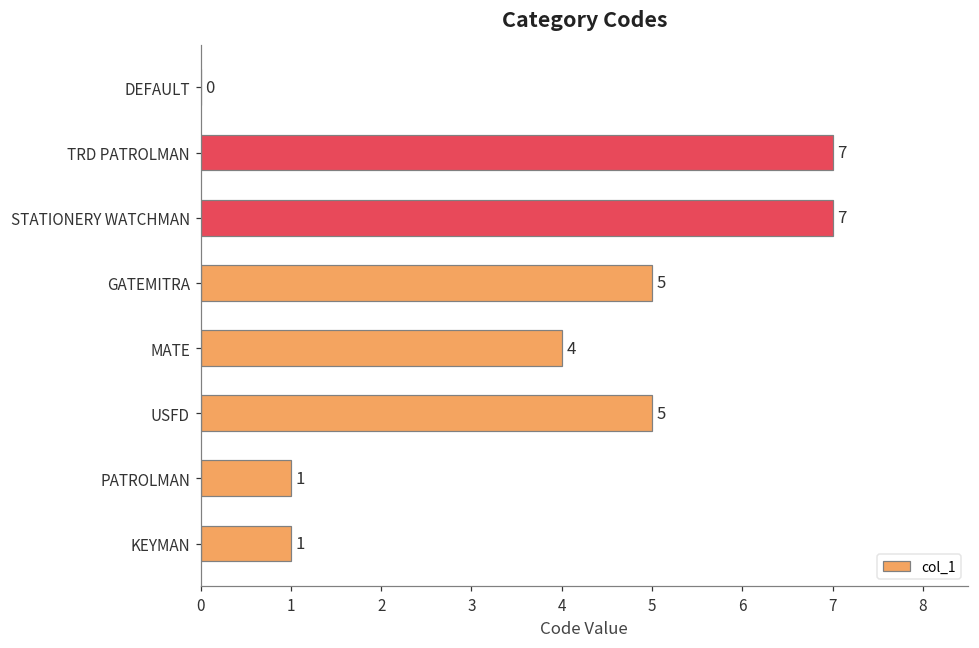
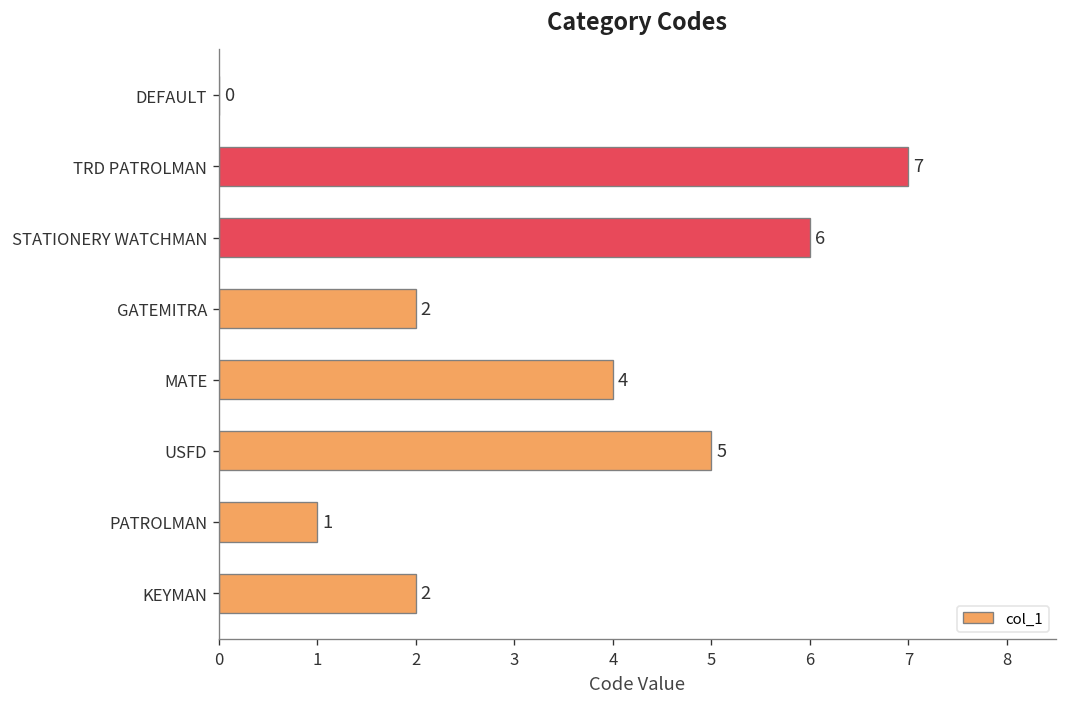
  {
    "DEFAULT": 0,
    "TRD PATROLMAN": 7,
-   "STATIONERY WATCHMAN": 7,
-   "GATEMITRA": 5,
+   "STATIONERY WATCHMAN": 6,
+   "GATEMITRA": 2,
    "MATE": 4,
    "USFD": 5,
    "PATROLMAN": 1,
-   "KEYMAN": 1
+   "KEYMAN": 2
  }
